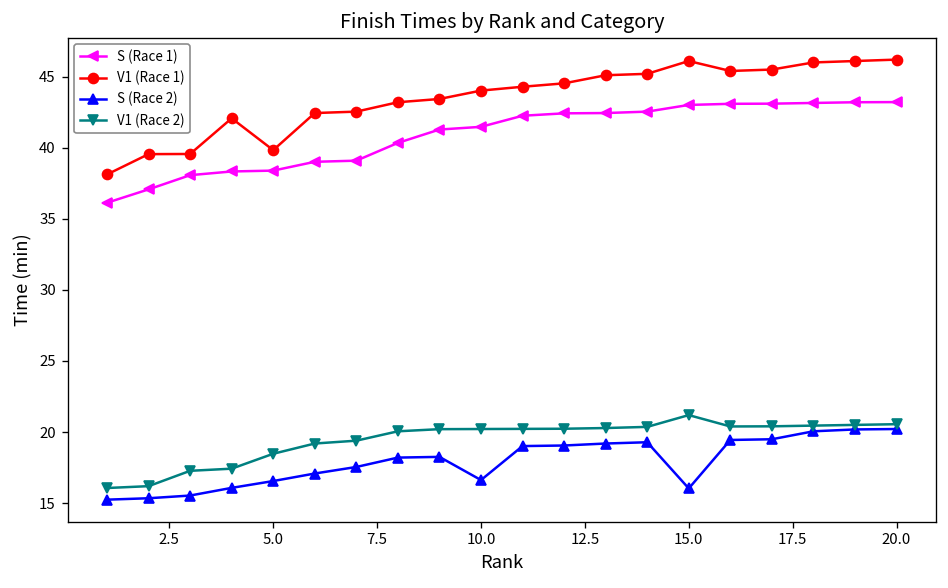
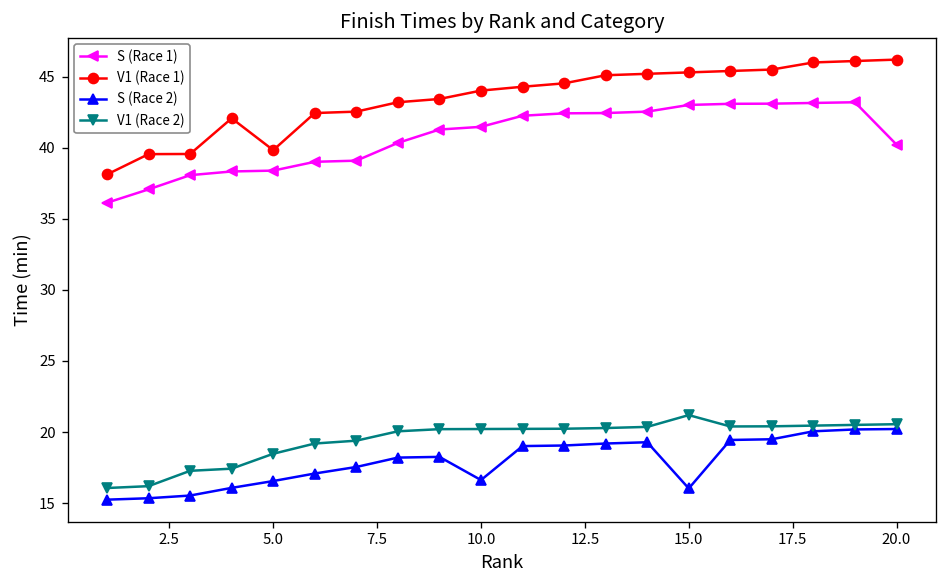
  {
    "S (Race 1)": {
      "5.0": 38.4,
      "10.0": 41.5,
      "15.0": 43.0,
-     "20.0": 43.2
+     "20.0": 40.2
    },
    "V1 (Race 1)": {
      "5.0": 39.8,
      "10.0": 44.0,
-     "15.0": 46.1,
+     "15.0": 45.3,
      "20.0": 46.2
    },
    "S (Race 2)": {
      "5.0": 16.6,
      "10.0": 16.6,
      "15.0": 16.0,
      "20.0": 20.2
    },
    "V1 (Race 2)": {
      "5.0": 18.5,
      "10.0": 20.2,
      "15.0": 21.2,
      "20.0": 20.6
    }
  }
